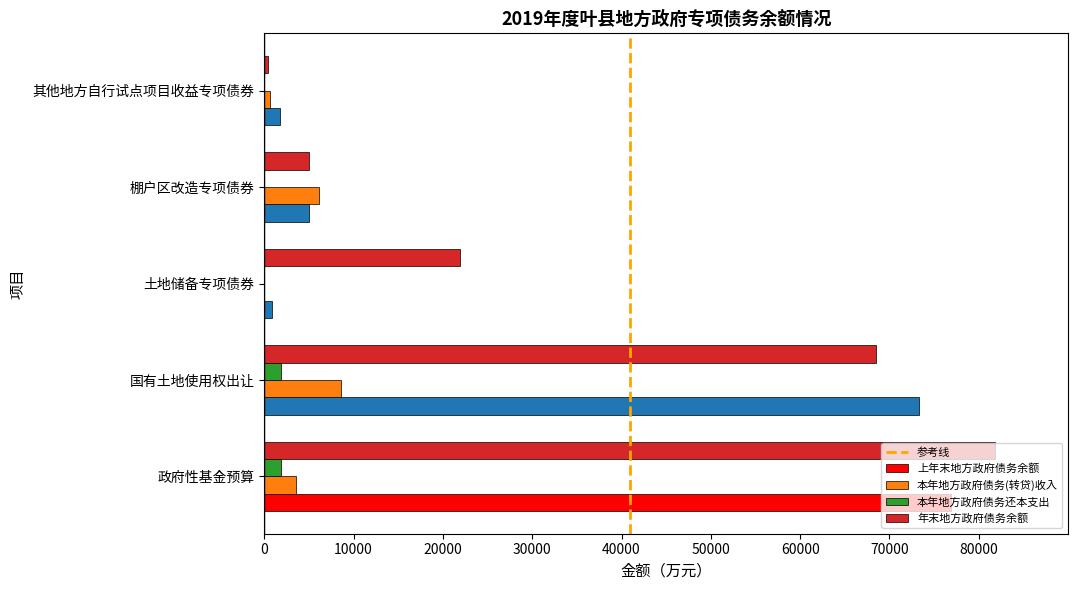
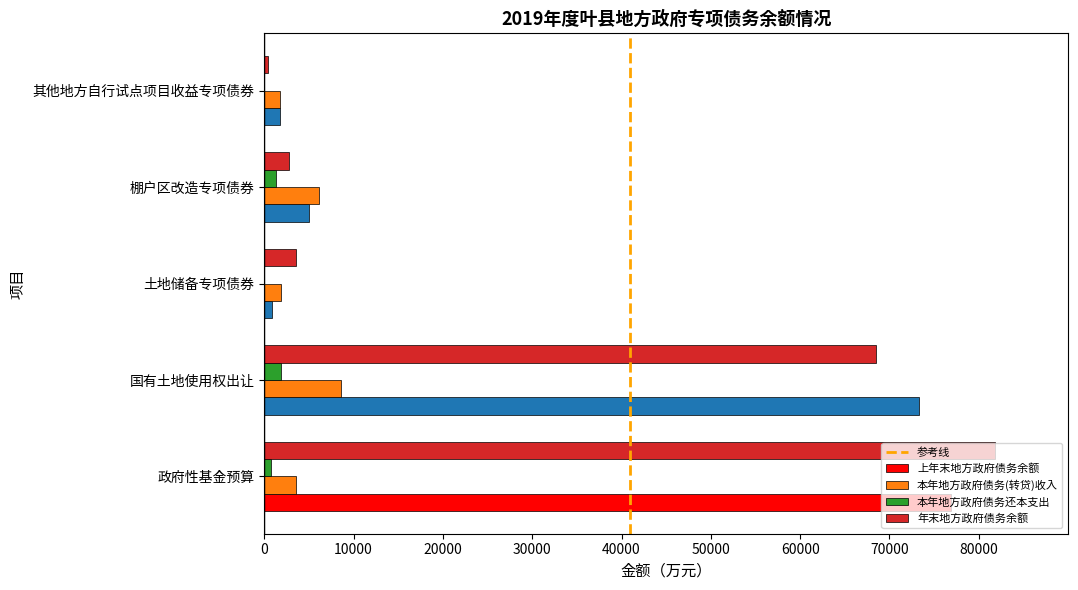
  {
    "上年末地方政府债务余额": {
      "其他地方自行试点项目收益专项债券": 2000,
      "棚户区改造专项债券": 5000,
      "土地储备专项债券": 1000,
      "国有土地使用权出让": 73000
    },
    "本年地方政府债务(转贷)收入": {
-     "其他地方自行试点项目收益专项债券": 1000,
+     "其他地方自行试点项目收益专项债券": 2000,
      "棚户区改造专项债券": 6000,
-     "土地储备专项债券": 0,
+     "土地储备专项债券": 2000,
      "国有土地使用权出让": 9000,
      "政府性基金预算": 4000
    },
    "本年地方政府债务还本支出": {
      "其他地方自行试点项目收益专项债券": 0,
-     "棚户区改造专项债券": 0,
+     "棚户区改造专项债券": 1000,
      "土地储备专项债券": 0,
      "国有土地使用权出让": 2000,
-     "政府性基金预算": 2000
+     "政府性基金预算": 1000
    },
    "年末地方政府债务余额": {
      "其他地方自行试点项目收益专项债券": 0,
-     "棚户区改造专项债券": 5000,
-     "土地储备专项债券": 22000,
+     "棚户区改造专项债券": 3000,
+     "土地储备专项债券": 4000,
      "国有土地使用权出让": 68000
    }
  }
